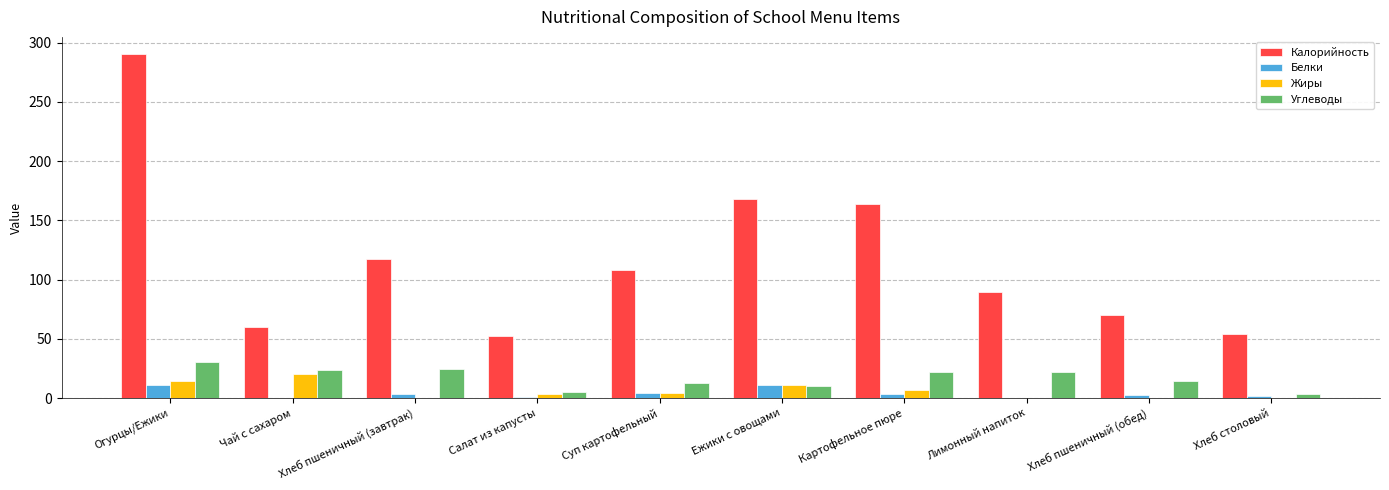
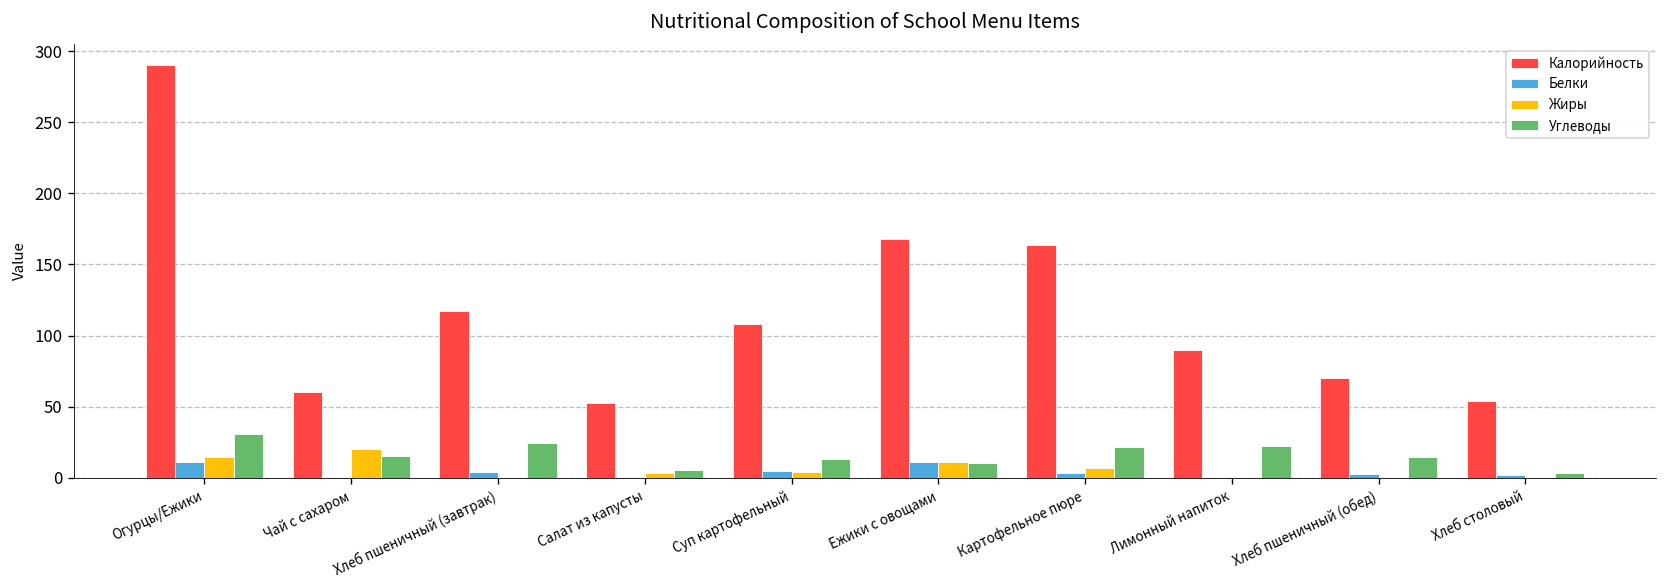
  {
    "Калорийность": {
      "Огурцы/Ежики": 290,
      "Чай с сахаром": 60,
      "Хлеб пшеничный (завтрак)": 118,
      "Салат из капусты": 52,
      "Суп картофельный": 108,
      "Ежики с овощами": 168,
      "Картофельное пюре": 164,
      "Лимонный напиток": 90,
      "Хлеб пшеничный (обед)": 71,
      "Хлеб столовый": 54
    },
    "Белки": {
      "Огурцы/Ежики": 11,
      "Хлеб пшеничный (завтрак)": 4,
      "Суп картофельный": 4,
      "Ежики с овощами": 11,
      "Картофельное пюре": 3,
      "Лимонный напиток": 0,
      "Хлеб пшеничный (обед)": 2
    },
    "Жиры": {
      "Огурцы/Ежики": 15,
      "Чай с сахаром": 20,
      "Салат из капусты": 3,
      "Суп картофельный": 4,
      "Ежики с овощами": 11,
      "Картофельное пюре": 7,
      "Лимонный напиток": 0
    },
    "Углеводы": {
      "Огурцы/Ежики": 31,
-     "Чай с сахаром": 24,
+     "Чай с сахаром": 15,
      "Хлеб пшеничный (завтрак)": 25,
      "Салат из капусты": 5,
      "Суп картофельный": 13,
      "Ежики с овощами": 10,
      "Картофельное пюре": 22,
      "Лимонный напиток": 22,
      "Хлеб пшеничный (обед)": 15,
      "Хлеб столовый": 3
    }
  }
